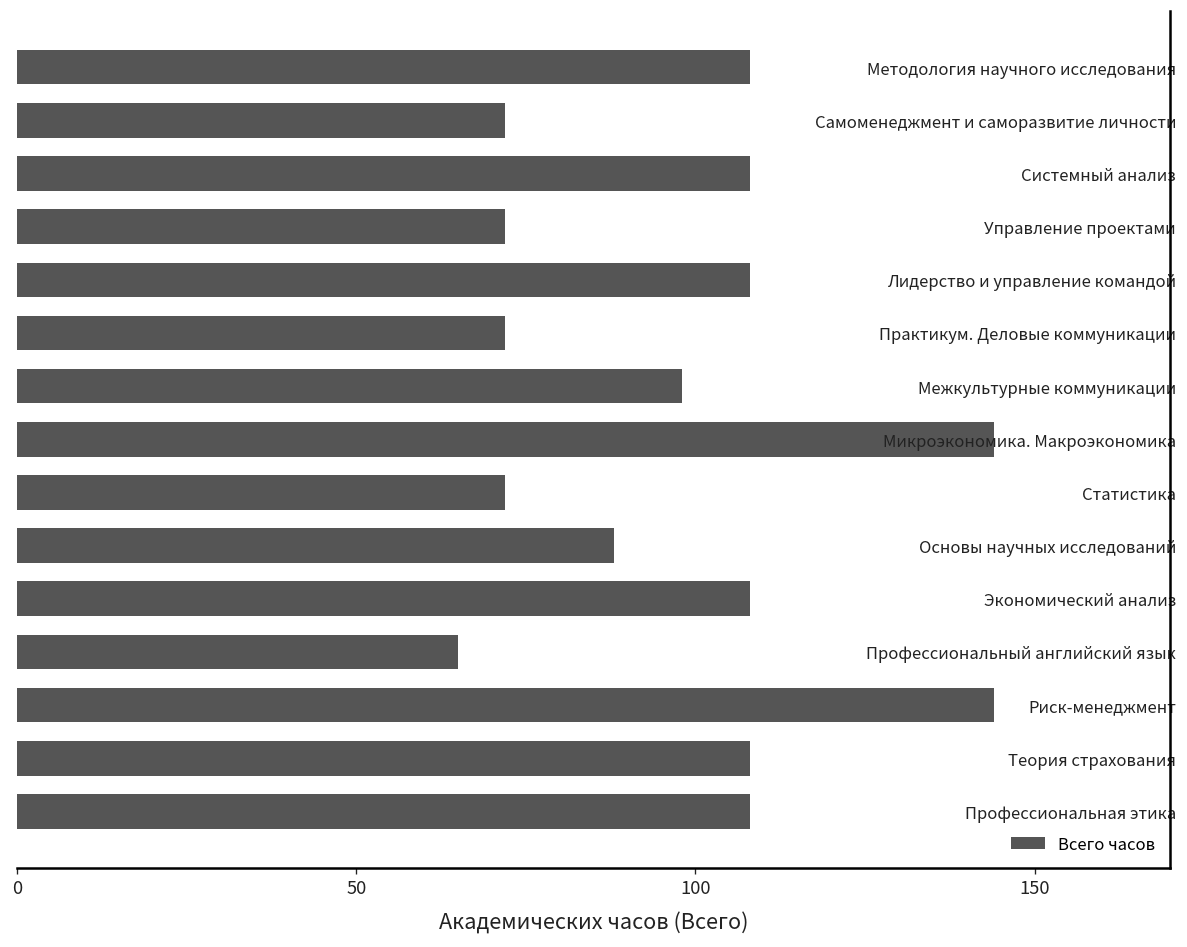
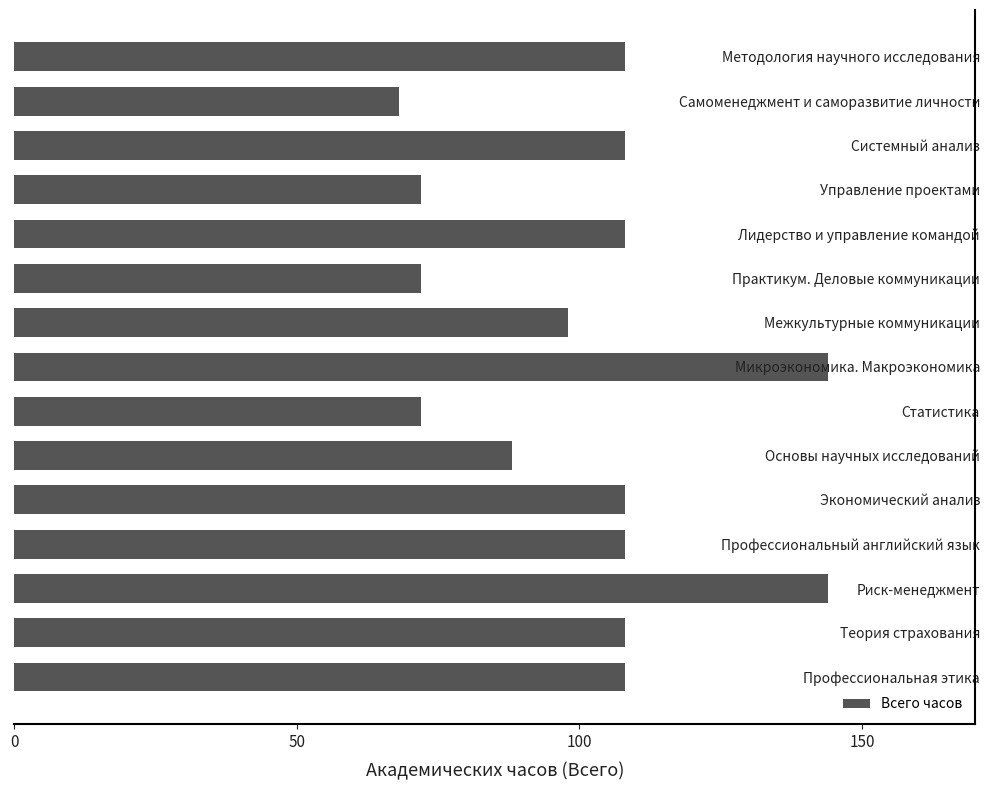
  {
    "Методология научного исследования": 108,
-   "Самоменеджмент и саморазвитие личности": 72,
+   "Самоменеджмент и саморазвитие личности": 68,
    "Системный анализ": 108,
    "Управление проектами": 72,
    "Лидерство и управление командой": 108,
    "Практикум. Деловые коммуникации": 72,
    "Межкультурные коммуникации": 98,
    "Микроэкономика. Макроэкономика": 144,
    "Статистика": 72,
    "Основы научных исследований": 88,
    "Экономический анализ": 108,
-   "Профессиональный английский язык": 65,
+   "Профессиональный английский язык": 108,
    "Риск-менеджмент": 144,
    "Теория страхования": 108,
    "Профессиональная этика": 108
  }
